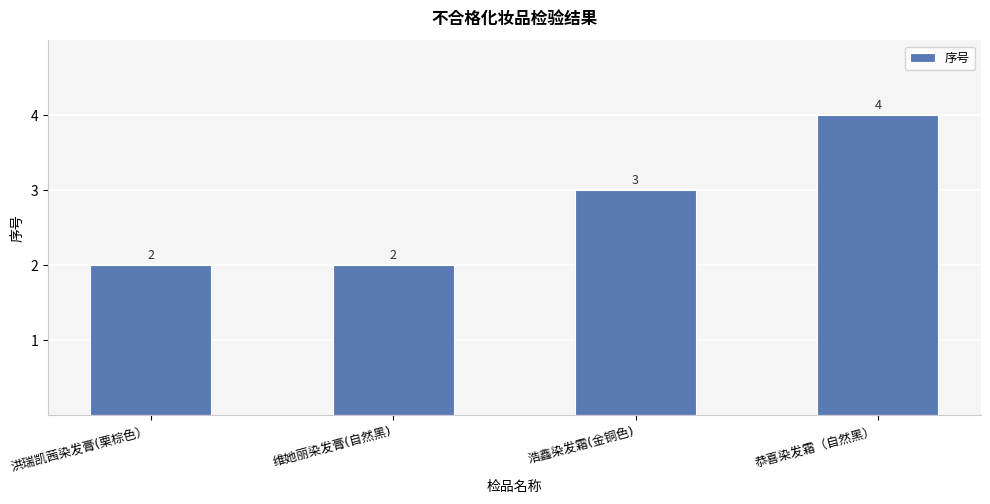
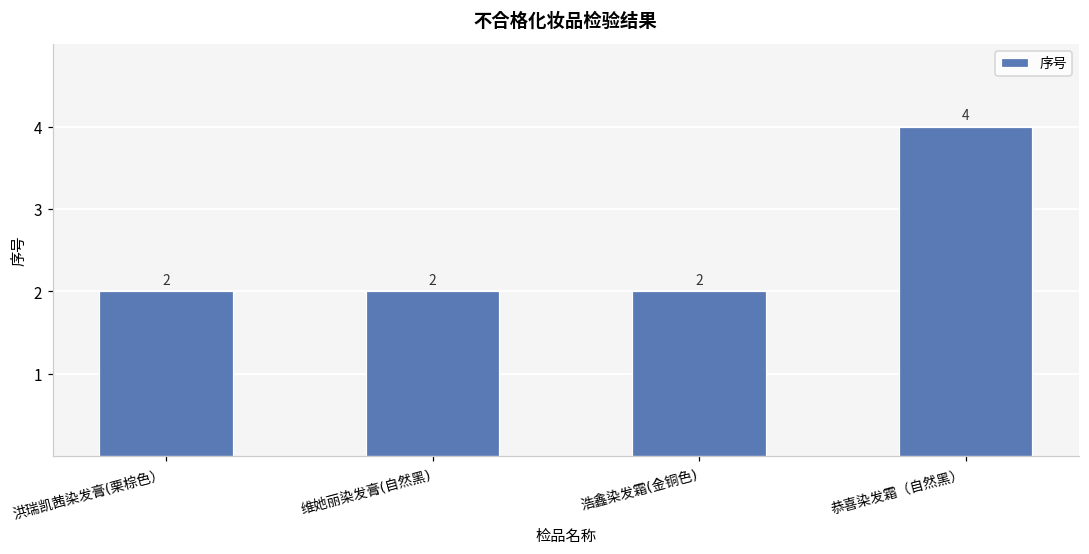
  {
    "洪瑞凯茜染发膏(栗棕色）": 2,
    "维她丽染发膏(自然黑)": 2,
-   "浩鑫染发霜(金铜色)": 3,
+   "浩鑫染发霜(金铜色)": 2,
    "恭喜染发霜（自然黑）": 4
  }
